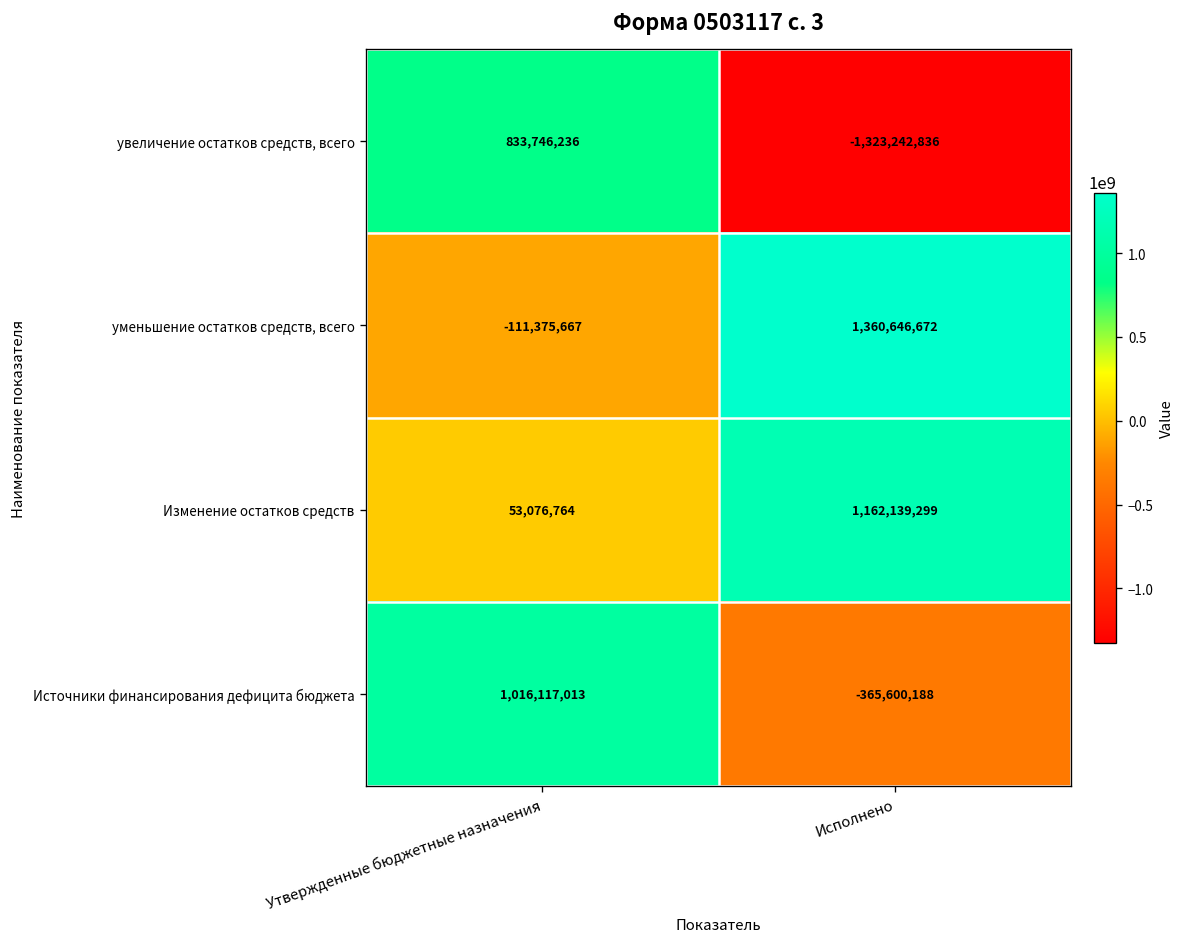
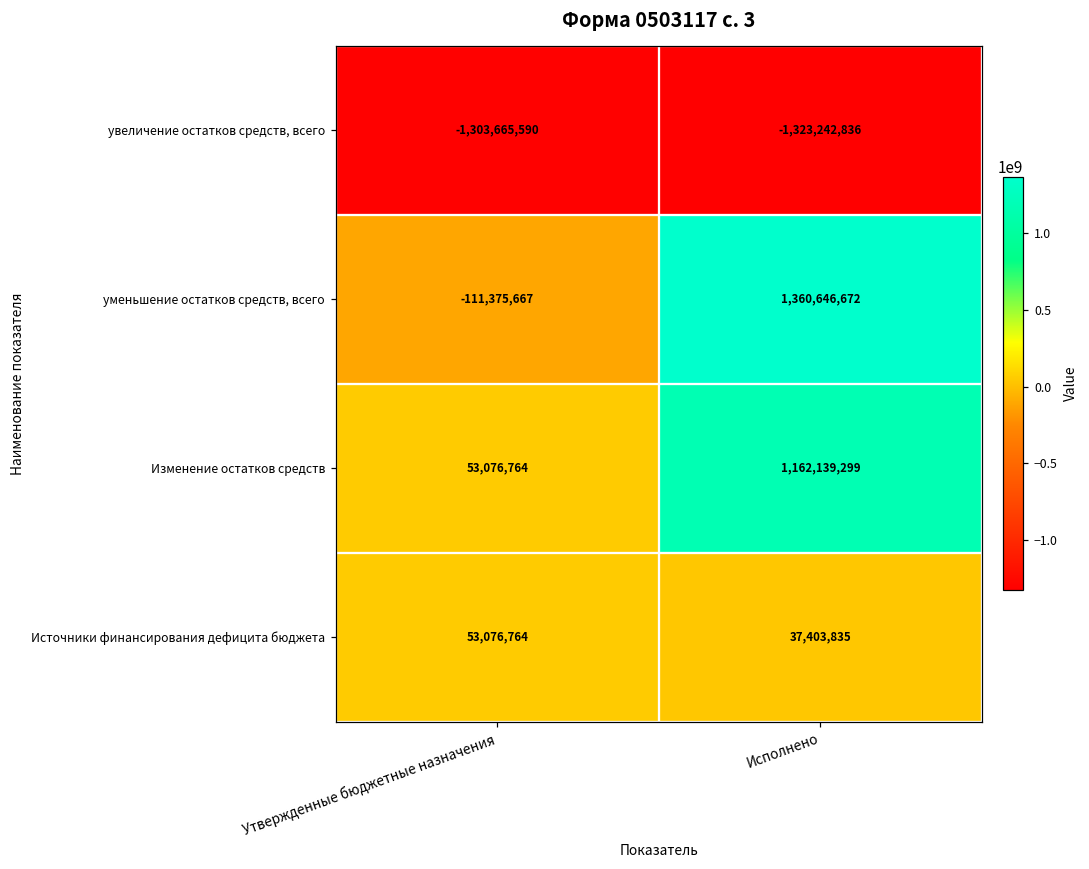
  {
    "увеличение остатков средств, всего": {
-     "Утвержденные бюджетные назначения": "833,746,236",
+     "Утвержденные бюджетные назначения": "-1,303,665,590",
      "Исполнено": "-1,323,242,836"
    },
    "уменьшение остатков средств, всего": {
      "Утвержденные бюджетные назначения": "-111,375,667",
      "Исполнено": "1,360,646,672"
    },
    "Изменение остатков средств": {
      "Утвержденные бюджетные назначения": "53,076,764",
      "Исполнено": "1,162,139,299"
    },
    "Источники финансирования дефицита бюджета": {
-     "Утвержденные бюджетные назначения": "1,016,117,013",
-     "Исполнено": "-365,600,188"
+     "Утвержденные бюджетные назначения": "53,076,764",
+     "Исполнено": "37,403,835"
    }
  }
